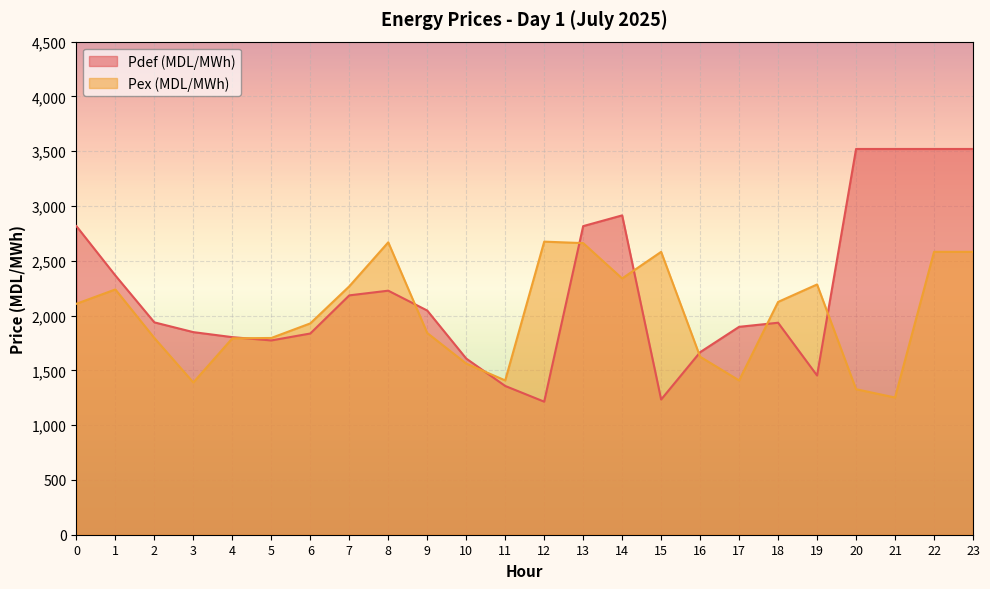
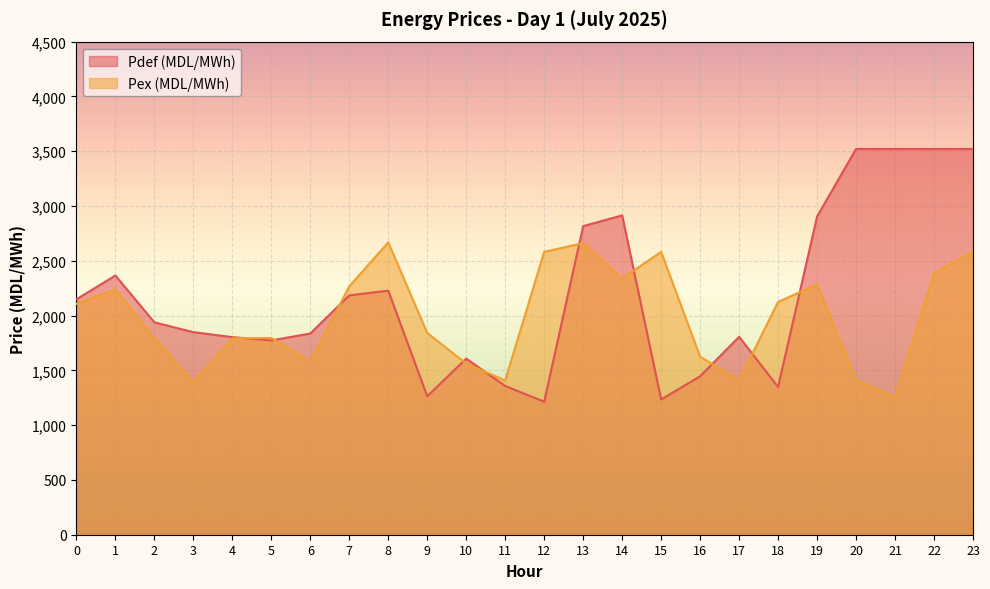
  {
    "Pdef (MDL/MWh)": {
-     "0": "2,820",
+     "0": "2,150",
      "1": "2,370",
      "2": "1,940",
      "3": "1,850",
      "6": "1,840",
      "7": "2,180",
      "8": "2,230",
-     "9": "2,050",
+     "9": "1,260",
      "10": "1,610",
      "11": "1,360",
      "12": "1,210",
      "13": "2,820",
      "14": "2,910",
      "15": "1,230",
-     "16": "1,670",
-     "17": "1,900",
-     "18": "1,930",
-     "19": "1,450",
+     "16": "1,450",
+     "17": "1,810",
+     "18": "1,350",
+     "19": "2,900",
      "20": "3,520",
      "21": "3,520",
      "22": "3,520",
      "23": "3,520"
    },
    "Pex (MDL/MWh)": {
      "0": "2,110",
      "1": "2,240",
      "2": "1,800",
      "3": "1,390",
-     "6": "1,930",
+     "6": "1,580",
      "7": "2,270",
      "8": "2,670",
      "9": "1,840",
      "10": "1,560",
      "11": "1,410",
-     "12": "2,670",
+     "12": "2,580",
      "13": "2,660",
      "14": "2,340",
      "15": "2,580",
      "16": "1,620",
      "17": "1,410",
      "18": "2,120",
      "19": "2,280",
-     "20": "1,330",
+     "20": "1,410",
      "21": "1,250",
-     "22": "2,580",
+     "22": "2,390",
      "23": "2,580"
    }
  }
